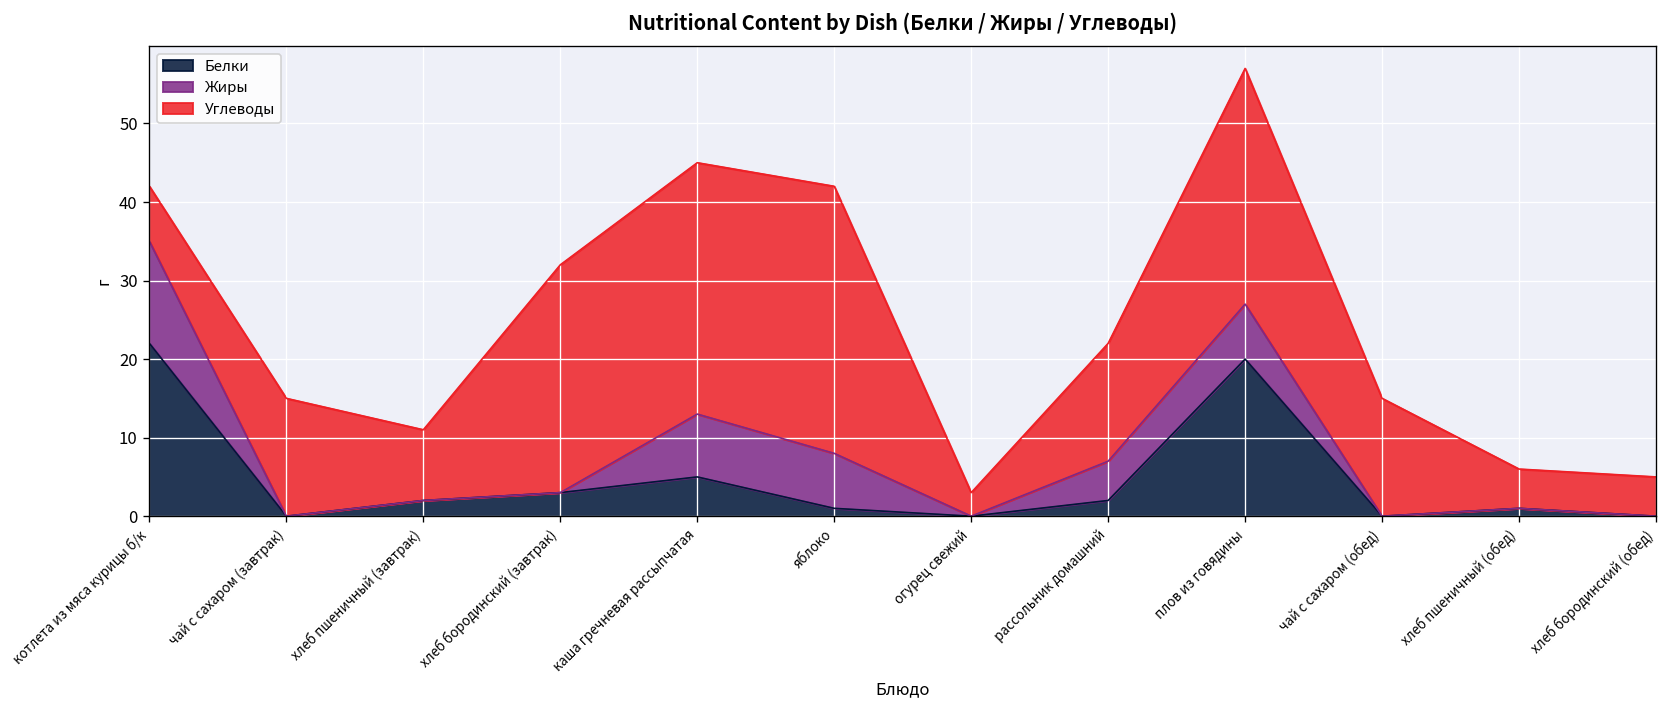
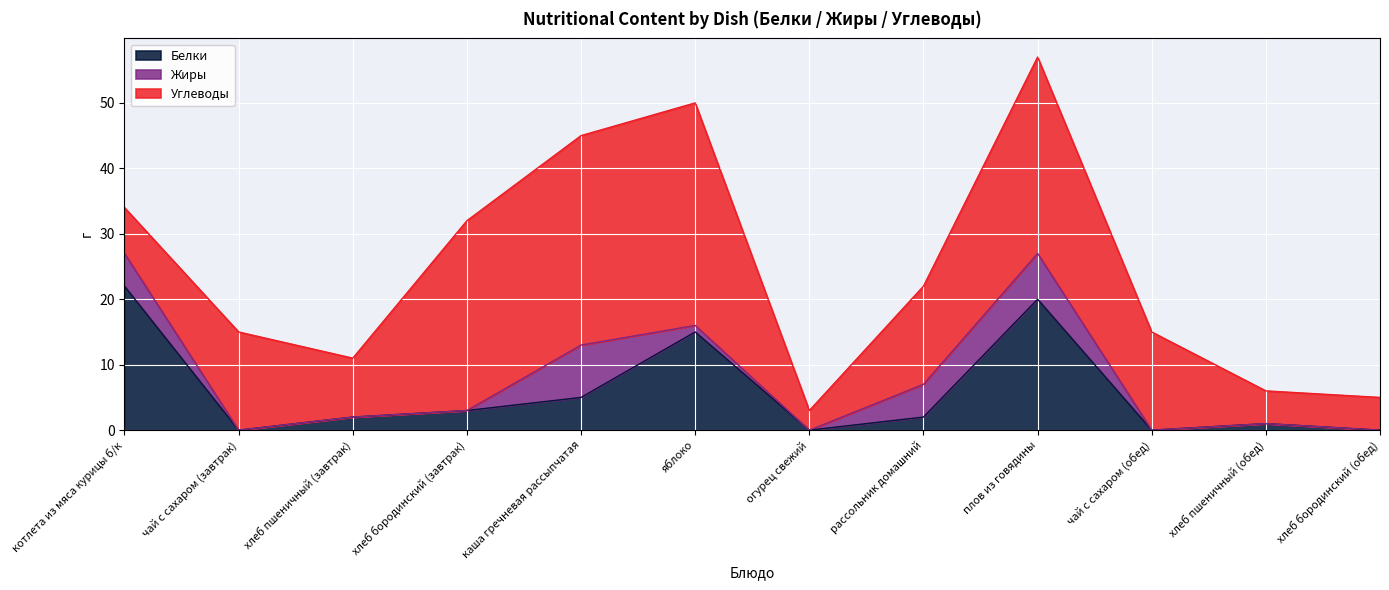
  {
    "Белки": {
      "котлета из мяса курицы б/к": 22,
      "каша гречневая рассыпчатая": 5,
-     "яблоко": 1,
+     "яблоко": 15,
      "рассольник домашний": 2,
      "плов из говядины": 20
    },
    "Жиры": {
-     "котлета из мяса курицы б/к": 13,
+     "котлета из мяса курицы б/к": 5,
      "каша гречневая рассыпчатая": 8,
-     "яблоко": 7,
+     "яблоко": 1,
      "рассольник домашний": 5,
      "плов из говядины": 7
    },
    "Углеводы": {
      "котлета из мяса курицы б/к": 7,
      "чай с сахаром (завтрак)": 15,
      "хлеб пшеничный (завтрак)": 9,
      "хлеб бородинский (завтрак)": 29,
      "каша гречневая рассыпчатая": 32,
      "яблоко": 34,
      "огурец свежий": 3,
      "рассольник домашний": 15,
      "плов из говядины": 30,
      "чай с сахаром (обед)": 15,
      "хлеб пшеничный (обед)": 5,
      "хлеб бородинский (обед)": 5
    }
  }
